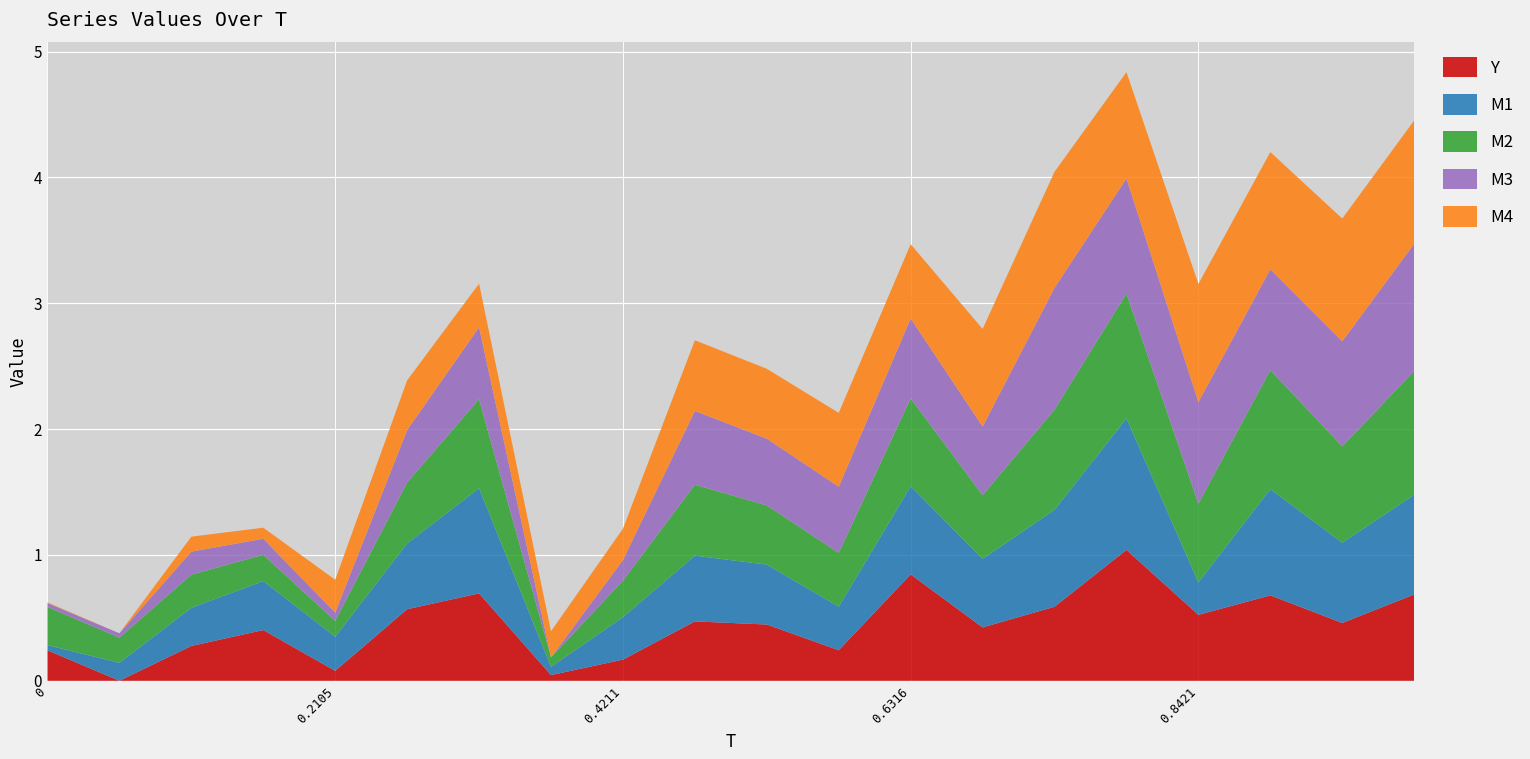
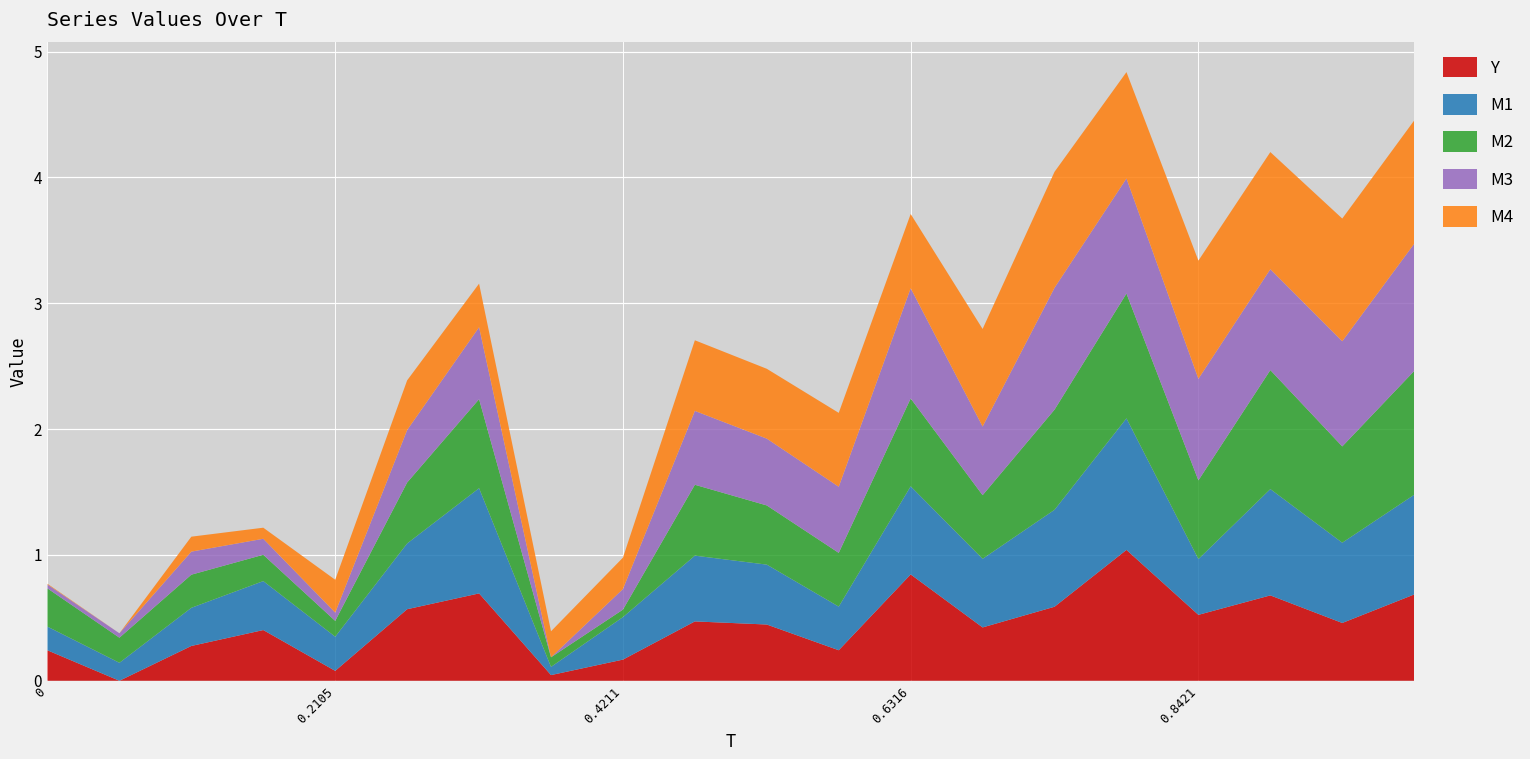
  {
    "Y": {
      "0": 0.24,
      "0.2105": 0.08,
      "0.4211": 0.17,
      "0.6316": 0.85,
      "0.8421": 0.52
    },
    "M1": {
-     "0": 0.04,
+     "0": 0.19,
      "0.2105": 0.27,
      "0.4211": 0.34,
      "0.6316": 0.70,
-     "0.8421": 0.26
+     "0.8421": 0.44
    },
    "M2": {
      "0": 0.30,
      "0.2105": 0.13,
-     "0.4211": 0.29,
+     "0.4211": 0.06,
      "0.6316": 0.70,
      "0.8421": 0.63
    },
    "M3": {
      "0.2105": 0.07,
      "0.4211": 0.16,
-     "0.6316": 0.64,
+     "0.6316": 0.88,
      "0.8421": 0.81
    },
    "M4": {
      "0.2105": 0.26,
      "0.4211": 0.25,
      "0.6316": 0.59,
      "0.8421": 0.94
    }
  }
